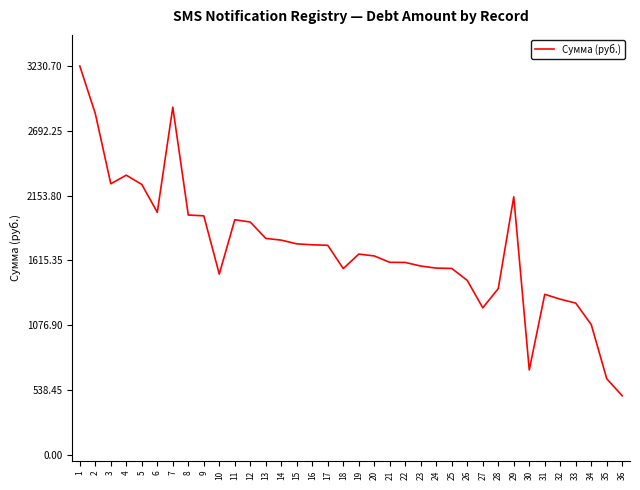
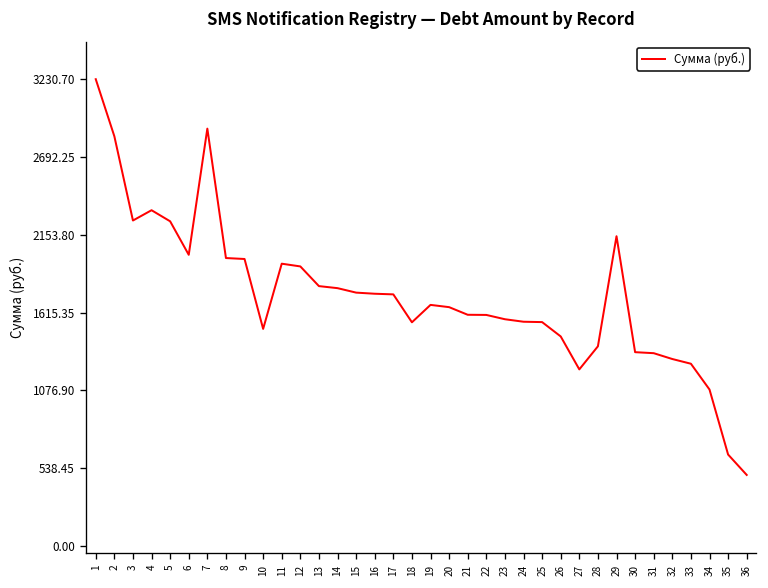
  {
    "1": 3230,
    "2": 2840,
    "3": 2250,
    "4": 2320,
    "5": 2250,
    "6": 2010,
    "7": 2890,
    "8": 1990,
    "9": 1990,
    "10": 1500,
    "11": 1950,
    "12": 1930,
    "13": 1800,
    "14": 1780,
    "15": 1750,
    "16": 1750,
    "17": 1740,
    "18": 1550,
    "19": 1670,
    "20": 1650,
    "21": 1600,
    "22": 1600,
    "23": 1570,
    "24": 1550,
    "25": 1550,
    "26": 1450,
    "27": 1220,
    "28": 1380,
    "29": 2140,
-   "30": 710,
+   "30": 1340,
    "31": 1330,
    "32": 1290,
    "33": 1260,
    "34": 1080,
    "35": 630,
    "36": 490
  }
